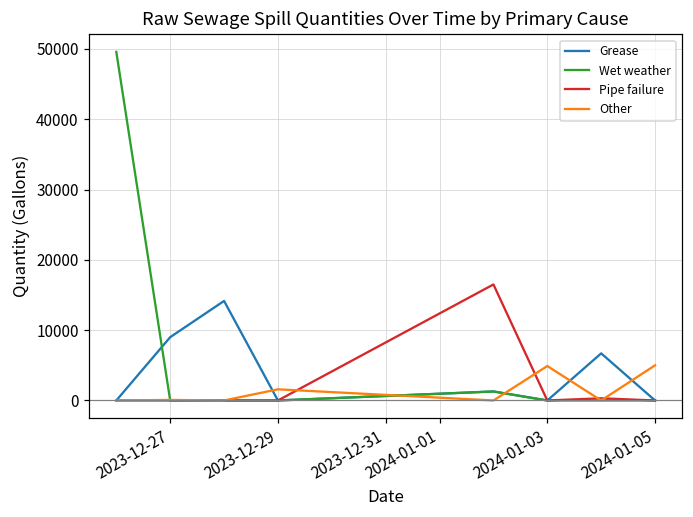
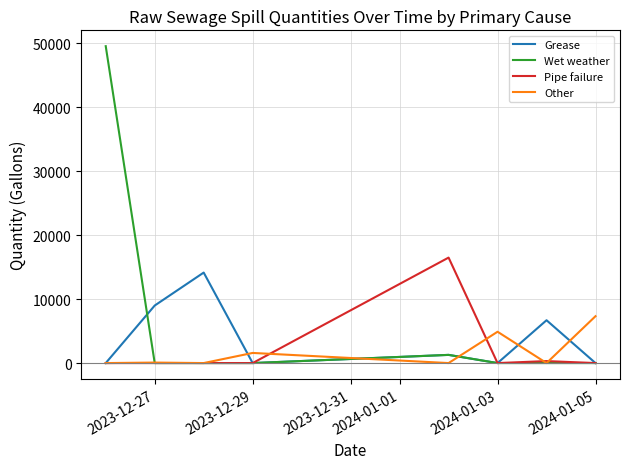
  {
    "Grease": {
      "2023-12-27": 9000
    },
    "Other": {
      "2023-12-29": 2000,
      "2024-01-03": 5000,
-     "2024-01-05": 5000
+     "2024-01-05": 7000
    }
  }
